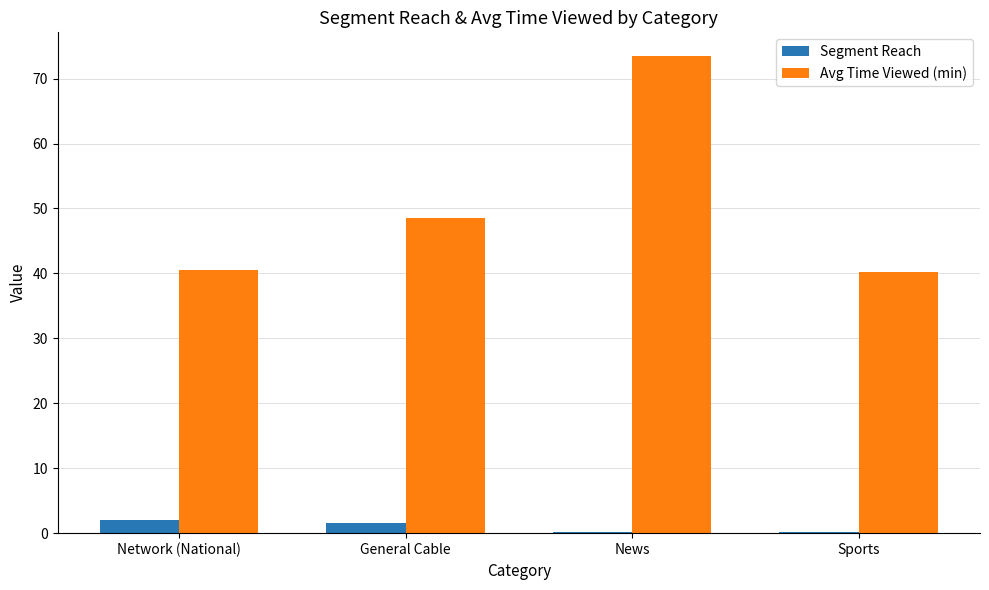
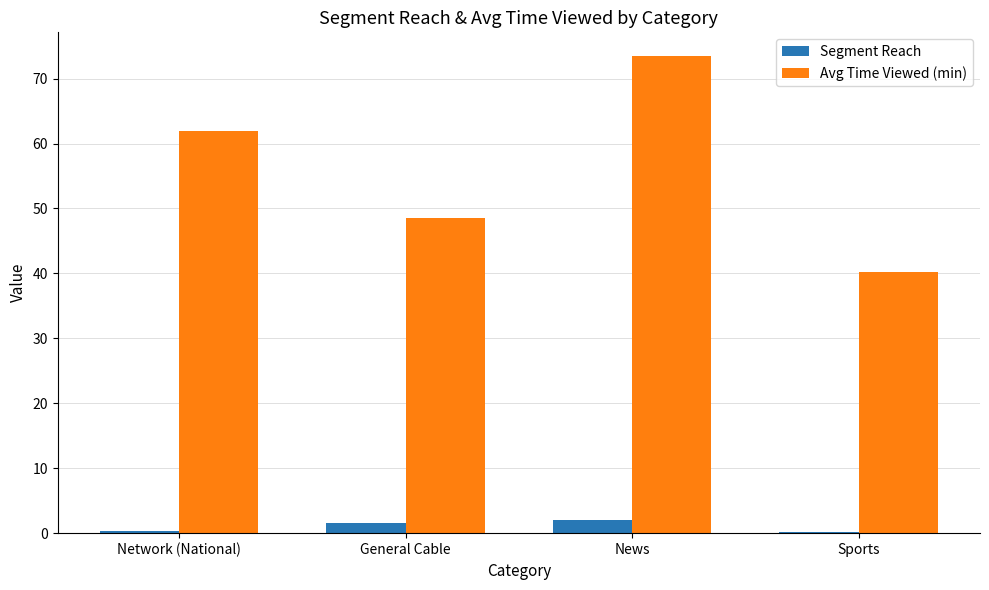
  {
    "Segment Reach": {
-     "Network (National)": 2,
+     "Network (National)": 0,
      "General Cable": 2,
-     "News": 0
+     "News": 2
    },
    "Avg Time Viewed (min)": {
-     "Network (National)": 41,
+     "Network (National)": 62,
      "General Cable": 49,
      "News": 73,
      "Sports": 40
    }
  }
